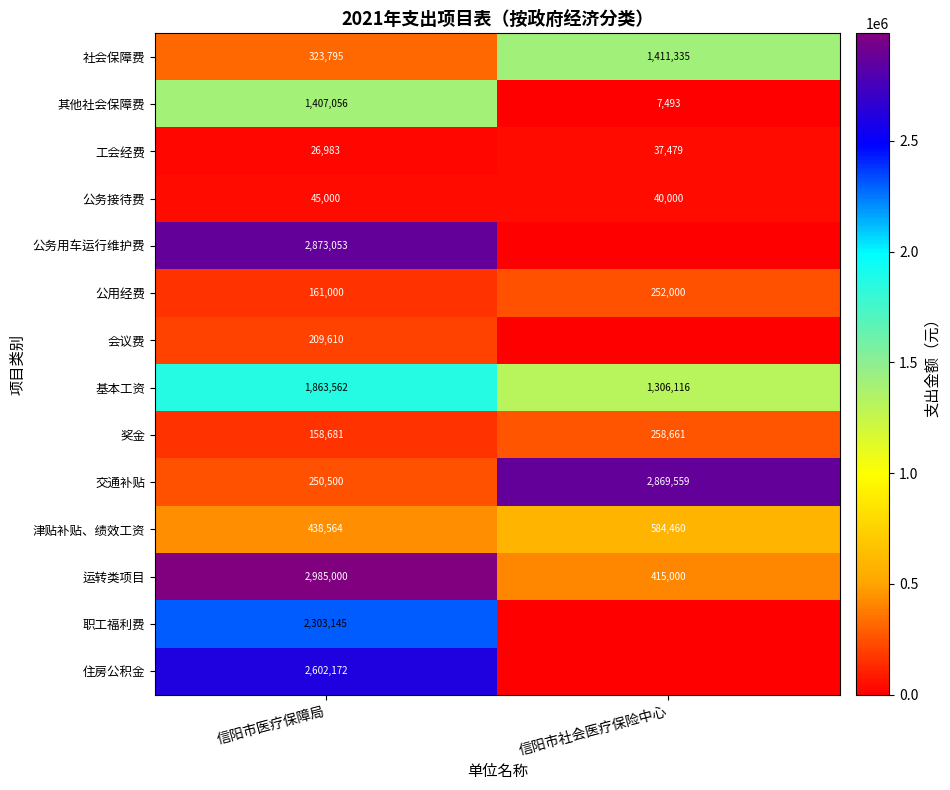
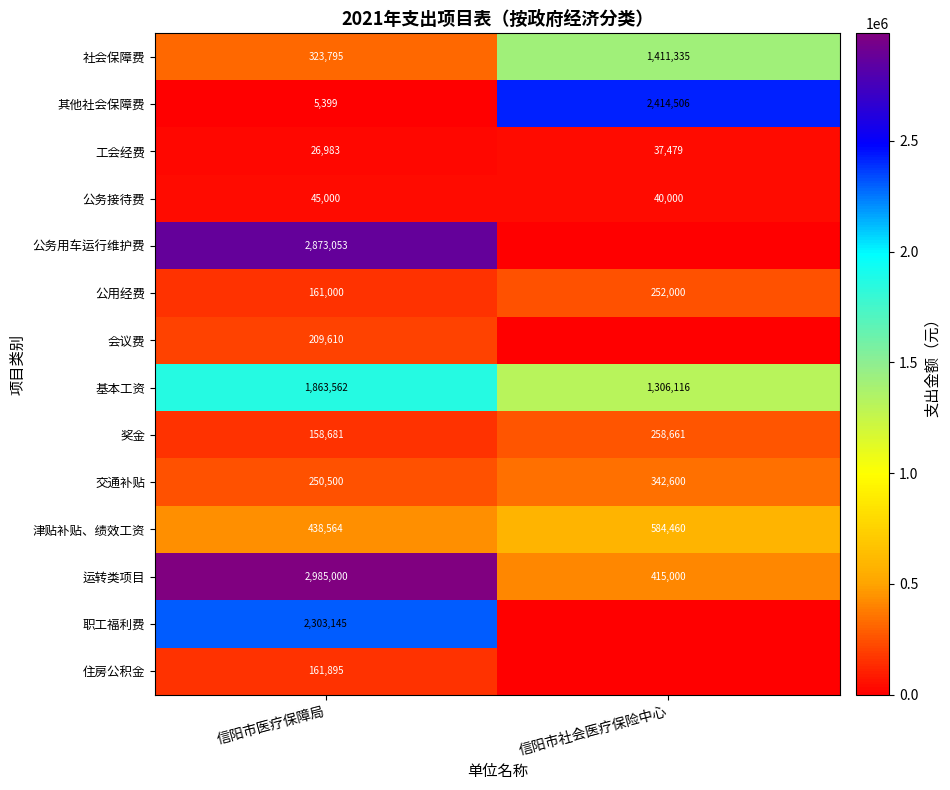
  {
    "社会保障费": {
      "信阳市医疗保障局": "323,795",
      "信阳市社会医疗保险中心": "1,411,335"
    },
    "其他社会保障费": {
-     "信阳市医疗保障局": "1,407,056",
-     "信阳市社会医疗保险中心": "7,493"
+     "信阳市医疗保障局": "5,399",
+     "信阳市社会医疗保险中心": "2,414,506"
    },
    "工会经费": {
      "信阳市医疗保障局": "26,983",
      "信阳市社会医疗保险中心": "37,479"
    },
    "公务接待费": {
      "信阳市医疗保障局": "45,000",
      "信阳市社会医疗保险中心": "40,000"
    },
    "公务用车运行维护费": {
      "信阳市医疗保障局": "2,873,053"
    },
    "公用经费": {
      "信阳市医疗保障局": "161,000",
      "信阳市社会医疗保险中心": "252,000"
    },
    "会议费": {
      "信阳市医疗保障局": "209,610"
    },
    "基本工资": {
      "信阳市医疗保障局": "1,863,562",
      "信阳市社会医疗保险中心": "1,306,116"
    },
    "奖金": {
      "信阳市医疗保障局": "158,681",
      "信阳市社会医疗保险中心": "258,661"
    },
    "交通补贴": {
      "信阳市医疗保障局": "250,500",
-     "信阳市社会医疗保险中心": "2,869,559"
+     "信阳市社会医疗保险中心": "342,600"
    },
    "津贴补贴、绩效工资": {
      "信阳市医疗保障局": "438,564",
      "信阳市社会医疗保险中心": "584,460"
    },
    "运转类项目": {
      "信阳市医疗保障局": "2,985,000",
      "信阳市社会医疗保险中心": "415,000"
    },
    "职工福利费": {
      "信阳市医疗保障局": "2,303,145"
    },
    "住房公积金": {
-     "信阳市医疗保障局": "2,602,172"
+     "信阳市医疗保障局": "161,895"
    }
  }
